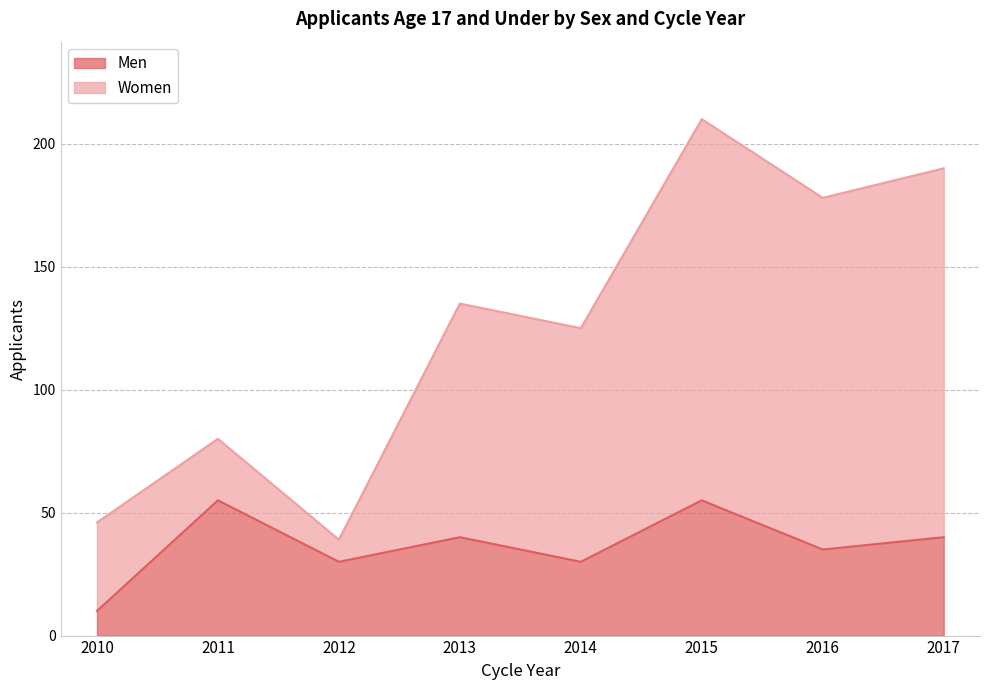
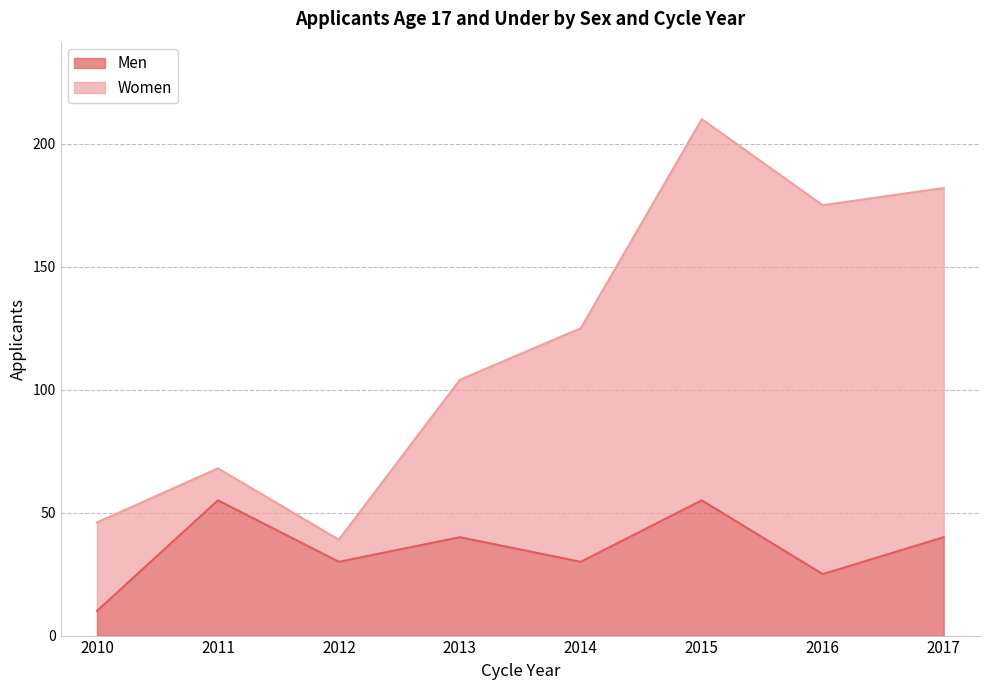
  {
    "Men": {
      "2010": 10,
      "2011": 55,
      "2012": 30,
      "2013": 40,
      "2014": 30,
      "2015": 55,
-     "2016": 35,
+     "2016": 25,
      "2017": 40
    },
    "Women": {
      "2010": 36,
-     "2011": 25,
+     "2011": 13,
      "2012": 9,
-     "2013": 95,
+     "2013": 64,
      "2014": 95,
      "2015": 155,
-     "2016": 143,
-     "2017": 150
+     "2016": 150,
+     "2017": 142
    }
  }
